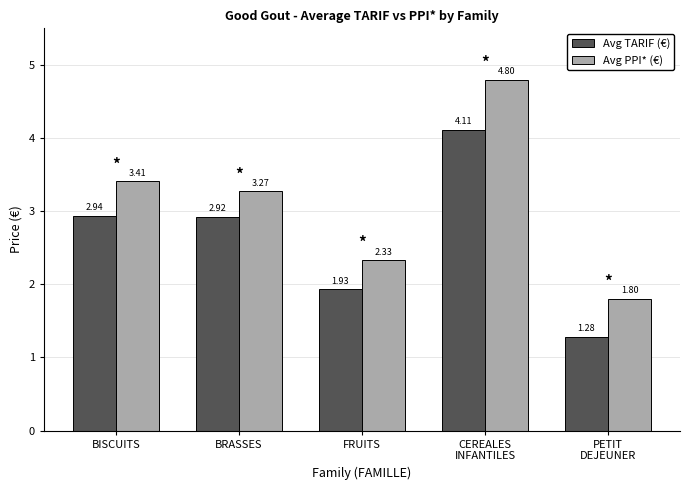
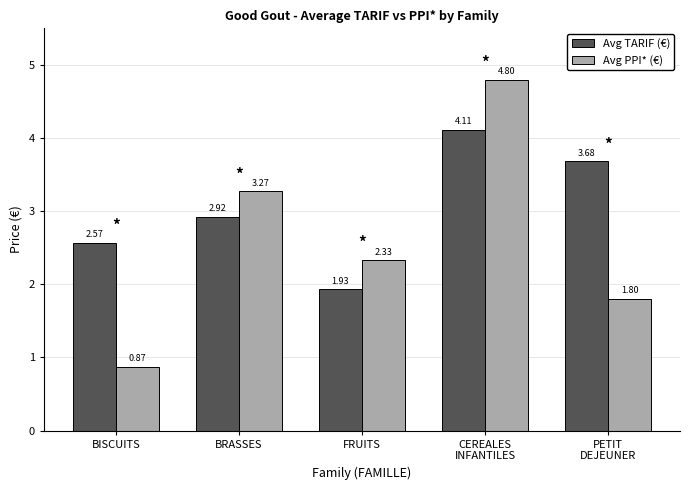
  {
    "Avg TARIF (€)": {
-     "BISCUITS": 2.94,
+     "BISCUITS": 2.57,
      "BRASSES": 2.92,
      "FRUITS": 1.93,
      "CEREALES INFANTILES": 4.11,
-     "PETIT DEJEUNER": 1.28
+     "PETIT DEJEUNER": 3.68
    },
    "Avg PPI* (€)": {
-     "BISCUITS": 3.41,
+     "BISCUITS": 0.87,
      "BRASSES": 3.27,
      "FRUITS": 2.33,
      "CEREALES INFANTILES": 4.80,
      "PETIT DEJEUNER": 1.80
    }
  }
